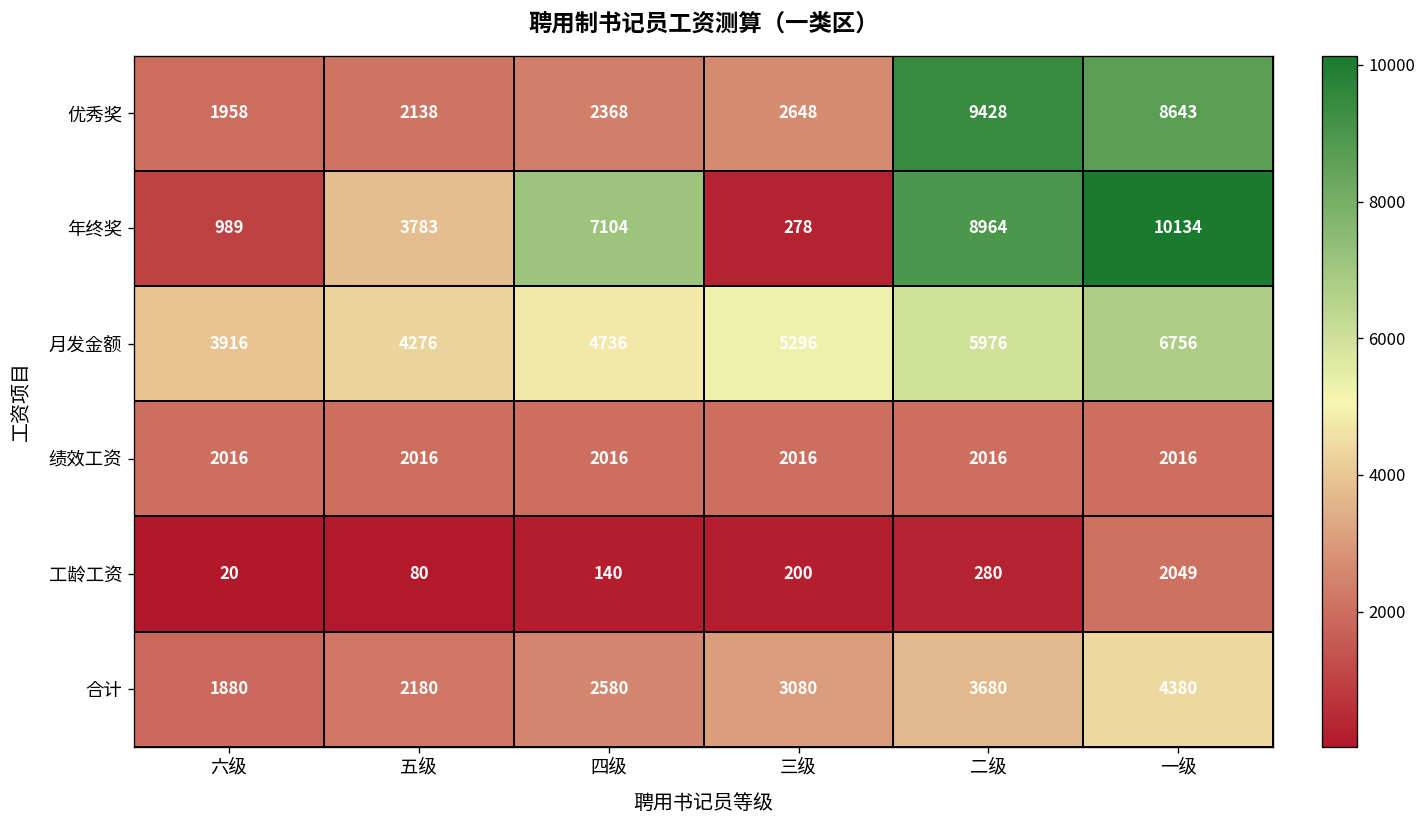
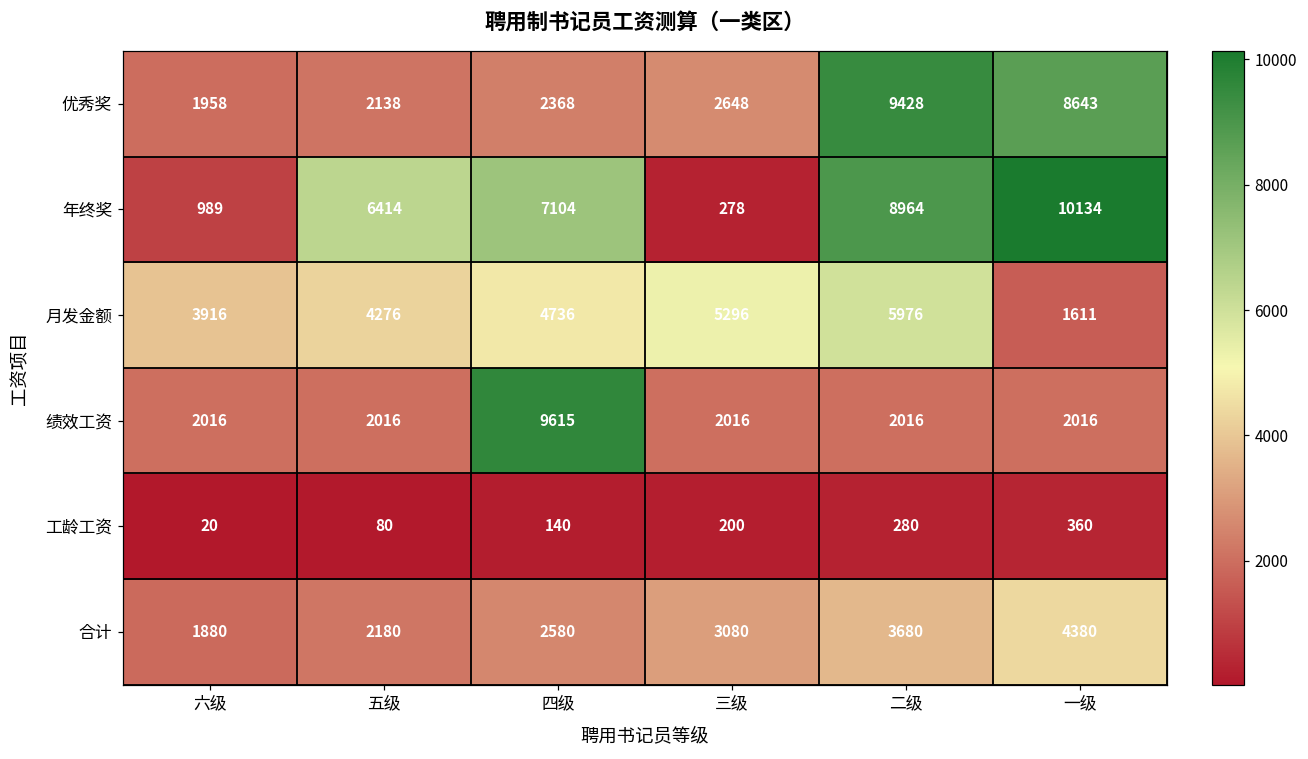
  {
    "优秀奖": {
      "六级": 1958,
      "五级": 2138,
      "四级": 2368,
      "三级": 2648,
      "二级": 9428,
      "一级": 8643
    },
    "年终奖": {
      "六级": 989,
-     "五级": 3783,
+     "五级": 6414,
      "四级": 7104,
      "三级": 278,
      "二级": 8964,
      "一级": 10134
    },
    "月发金额": {
      "六级": 3916,
      "五级": 4276,
      "四级": 4736,
      "三级": 5296,
      "二级": 5976,
-     "一级": 6756
+     "一级": 1611
    },
    "绩效工资": {
      "六级": 2016,
      "五级": 2016,
-     "四级": 2016,
+     "四级": 9615,
      "三级": 2016,
      "二级": 2016,
      "一级": 2016
    },
    "工龄工资": {
      "六级": 20,
      "五级": 80,
      "四级": 140,
      "三级": 200,
      "二级": 280,
-     "一级": 2049
+     "一级": 360
    },
    "合计": {
      "六级": 1880,
      "五级": 2180,
      "四级": 2580,
      "三级": 3080,
      "二级": 3680,
      "一级": 4380
    }
  }
